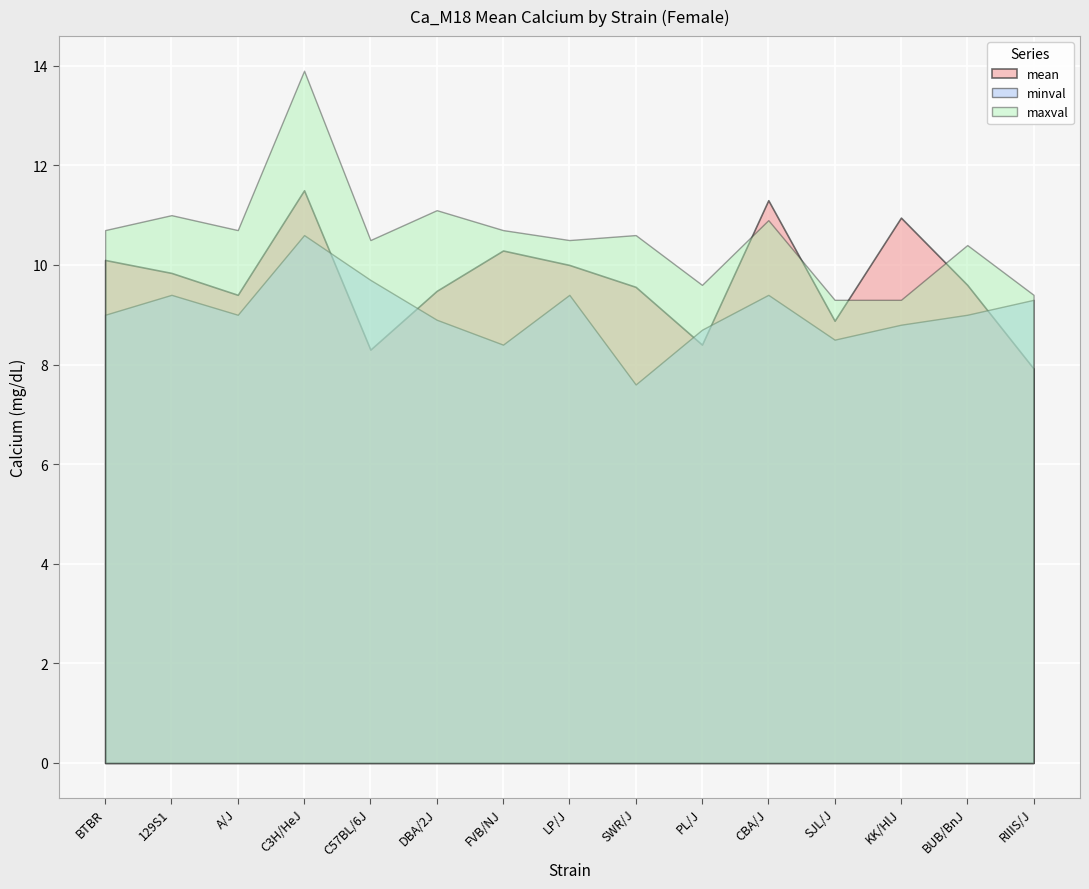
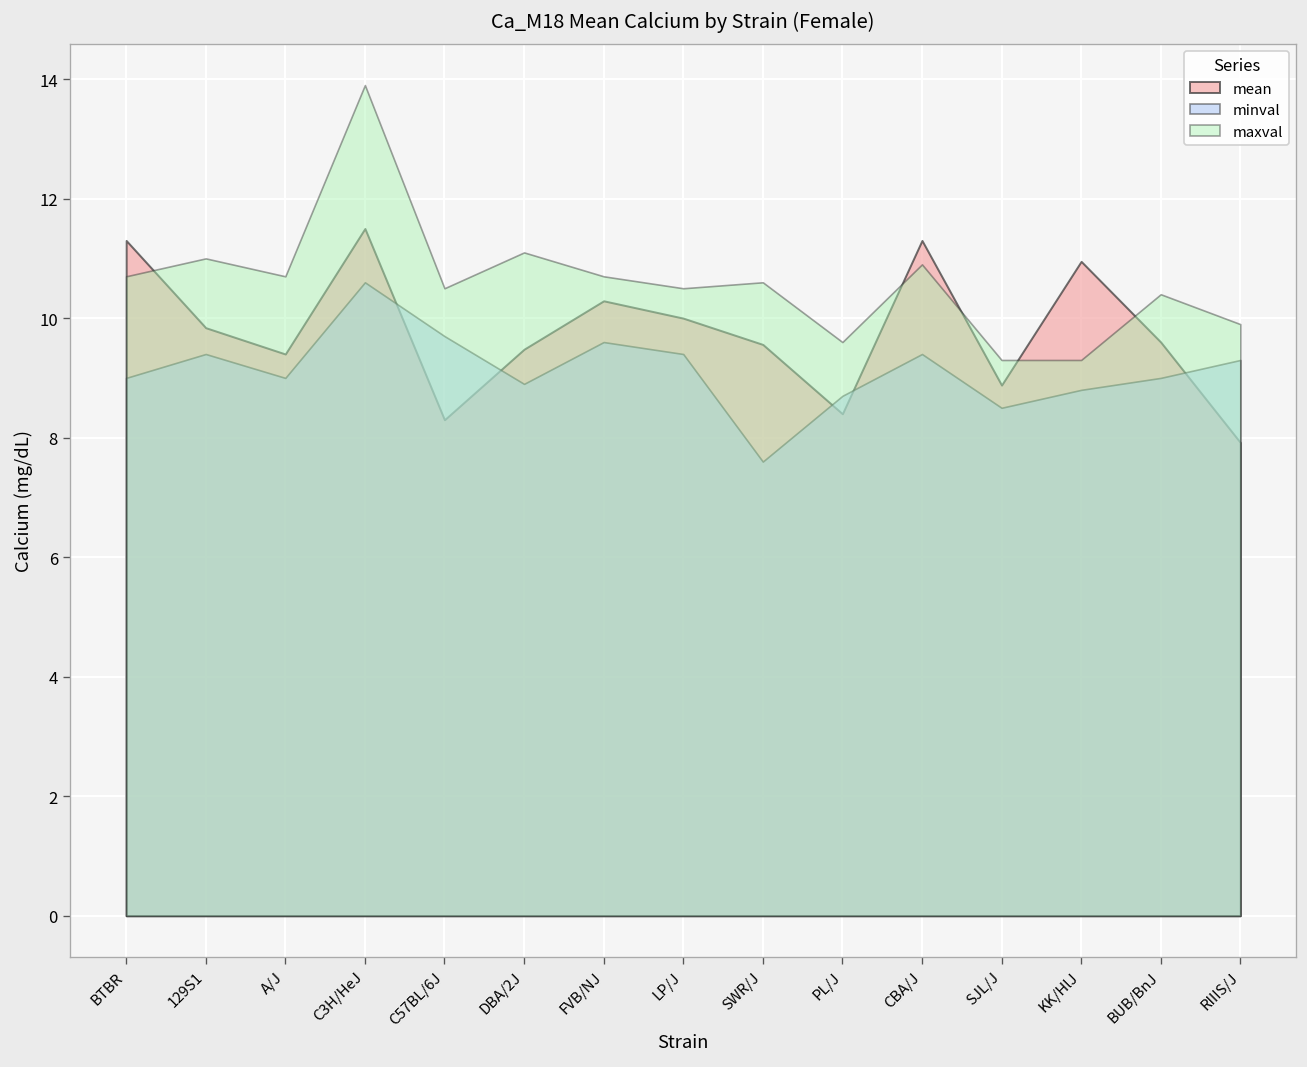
  {
    "mean": {
-     "BTBR": 10.1,
+     "BTBR": 11.3,
      "129S1": 9.8,
      "A/J": 9.4,
      "C3H/HeJ": 11.5,
      "C57BL/6J": 8.3,
      "DBA/2J": 9.5,
      "FVB/NJ": 10.3,
      "LP/J": 10.0,
      "SWR/J": 9.6,
      "PL/J": 8.4,
      "CBA/J": 11.3,
      "SJL/J": 8.9,
      "KK/HlJ": 11.0,
      "BUB/BnJ": 9.6,
      "RIIIS/J": 7.9
    },
    "minval": {
      "BTBR": 9.0,
      "129S1": 9.4,
      "A/J": 9.0,
      "C3H/HeJ": 10.6,
      "C57BL/6J": 9.7,
      "DBA/2J": 8.9,
-     "FVB/NJ": 8.4,
+     "FVB/NJ": 9.6,
      "LP/J": 9.4,
      "SWR/J": 7.6,
      "PL/J": 8.7,
      "CBA/J": 9.4,
      "SJL/J": 8.5,
      "KK/HlJ": 8.8,
      "BUB/BnJ": 9.0,
      "RIIIS/J": 9.3
    },
    "maxval": {
      "BTBR": 10.7,
      "129S1": 11.0,
      "A/J": 10.7,
      "C3H/HeJ": 13.9,
      "C57BL/6J": 10.5,
      "DBA/2J": 11.1,
      "FVB/NJ": 10.7,
      "LP/J": 10.5,
      "SWR/J": 10.6,
      "PL/J": 9.6,
      "CBA/J": 10.9,
      "SJL/J": 9.3,
      "KK/HlJ": 9.3,
      "BUB/BnJ": 10.4,
-     "RIIIS/J": 9.4
+     "RIIIS/J": 9.9
    }
  }
